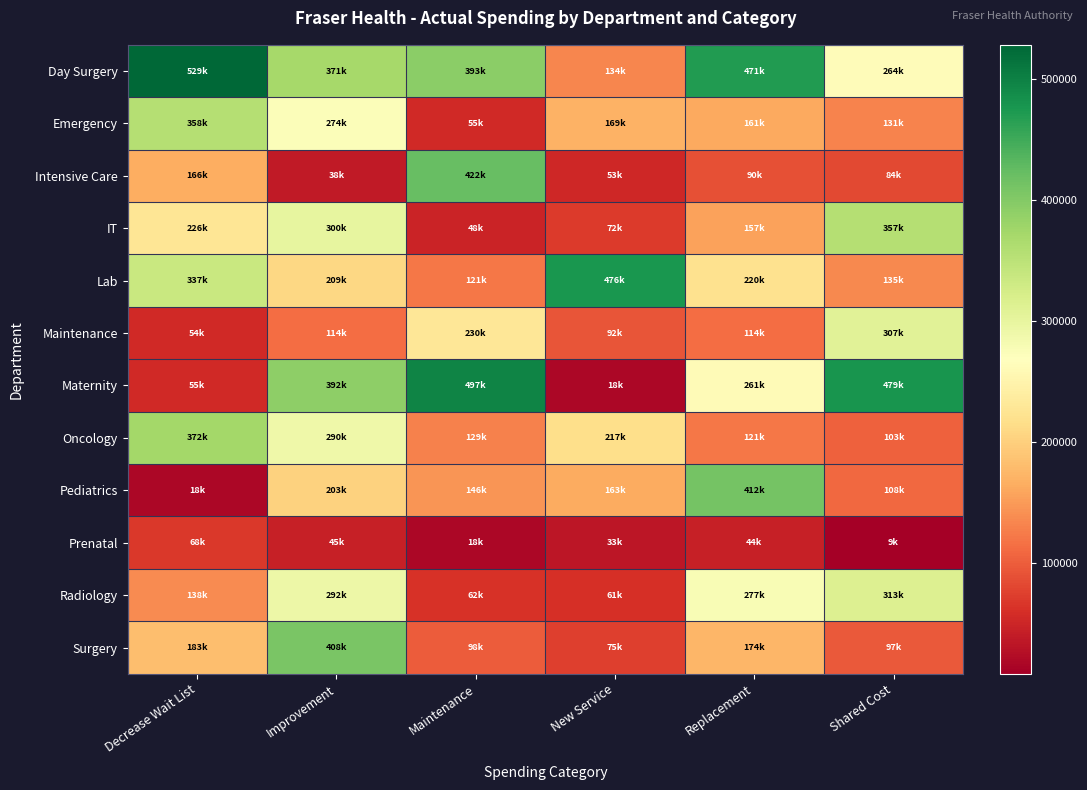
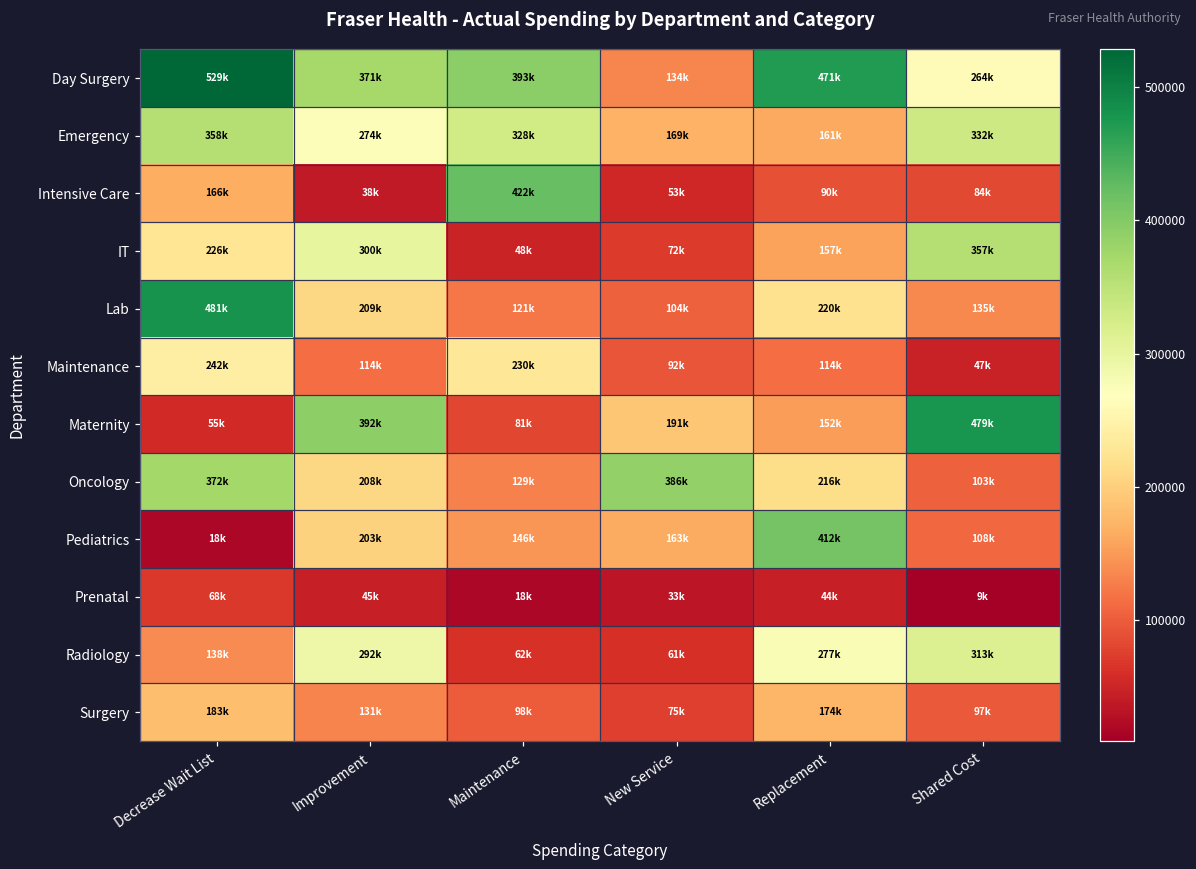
  {
    "Day Surgery": {
      "Decrease Wait List": "529k",
      "Improvement": "371k",
      "Maintenance": "393k",
      "New Service": "134k",
      "Replacement": "471k",
      "Shared Cost": "264k"
    },
    "Emergency": {
      "Decrease Wait List": "358k",
      "Improvement": "274k",
-     "Maintenance": "55k",
+     "Maintenance": "328k",
      "New Service": "169k",
      "Replacement": "161k",
-     "Shared Cost": "131k"
+     "Shared Cost": "332k"
    },
    "Intensive Care": {
      "Decrease Wait List": "166k",
      "Improvement": "38k",
      "Maintenance": "422k",
      "New Service": "53k",
      "Replacement": "90k",
      "Shared Cost": "84k"
    },
    "IT": {
      "Decrease Wait List": "226k",
      "Improvement": "300k",
      "Maintenance": "48k",
      "New Service": "72k",
      "Replacement": "157k",
      "Shared Cost": "357k"
    },
    "Lab": {
-     "Decrease Wait List": "337k",
+     "Decrease Wait List": "481k",
      "Improvement": "209k",
      "Maintenance": "121k",
-     "New Service": "476k",
+     "New Service": "104k",
      "Replacement": "220k",
      "Shared Cost": "135k"
    },
    "Maintenance": {
-     "Decrease Wait List": "54k",
+     "Decrease Wait List": "242k",
      "Improvement": "114k",
      "Maintenance": "230k",
      "New Service": "92k",
      "Replacement": "114k",
-     "Shared Cost": "307k"
+     "Shared Cost": "47k"
    },
    "Maternity": {
      "Decrease Wait List": "55k",
      "Improvement": "392k",
-     "Maintenance": "497k",
-     "New Service": "18k",
-     "Replacement": "261k",
+     "Maintenance": "81k",
+     "New Service": "191k",
+     "Replacement": "152k",
      "Shared Cost": "479k"
    },
    "Oncology": {
      "Decrease Wait List": "372k",
-     "Improvement": "290k",
+     "Improvement": "208k",
      "Maintenance": "129k",
-     "New Service": "217k",
-     "Replacement": "121k",
+     "New Service": "386k",
+     "Replacement": "216k",
      "Shared Cost": "103k"
    },
    "Pediatrics": {
      "Decrease Wait List": "18k",
      "Improvement": "203k",
      "Maintenance": "146k",
      "New Service": "163k",
      "Replacement": "412k",
      "Shared Cost": "108k"
    },
    "Prenatal": {
      "Decrease Wait List": "68k",
      "Improvement": "45k",
      "Maintenance": "18k",
      "New Service": "33k",
      "Replacement": "44k",
      "Shared Cost": "9k"
    },
    "Radiology": {
      "Decrease Wait List": "138k",
      "Improvement": "292k",
      "Maintenance": "62k",
      "New Service": "61k",
      "Replacement": "277k",
      "Shared Cost": "313k"
    },
    "Surgery": {
      "Decrease Wait List": "183k",
-     "Improvement": "408k",
+     "Improvement": "131k",
      "Maintenance": "98k",
      "New Service": "75k",
      "Replacement": "174k",
      "Shared Cost": "97k"
    }
  }
